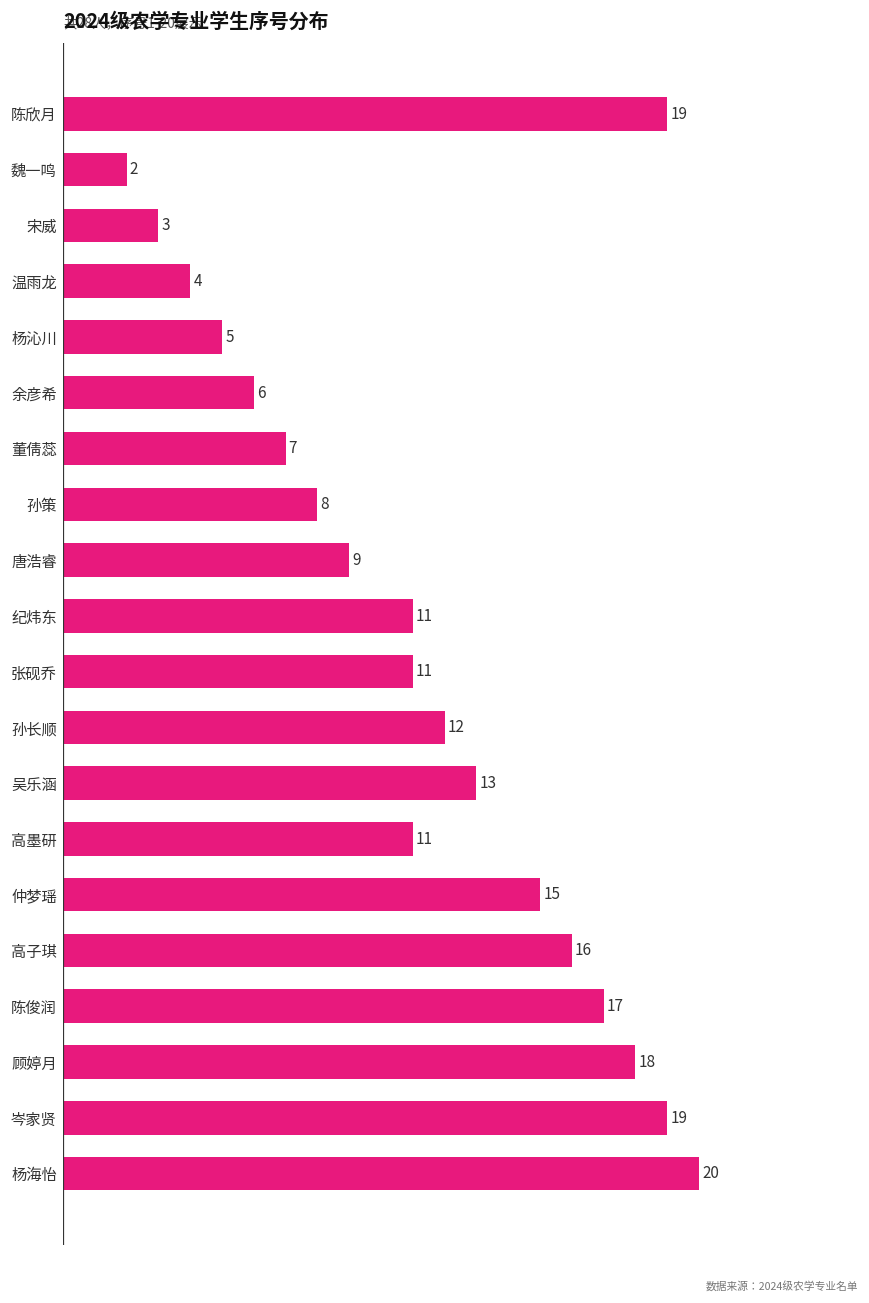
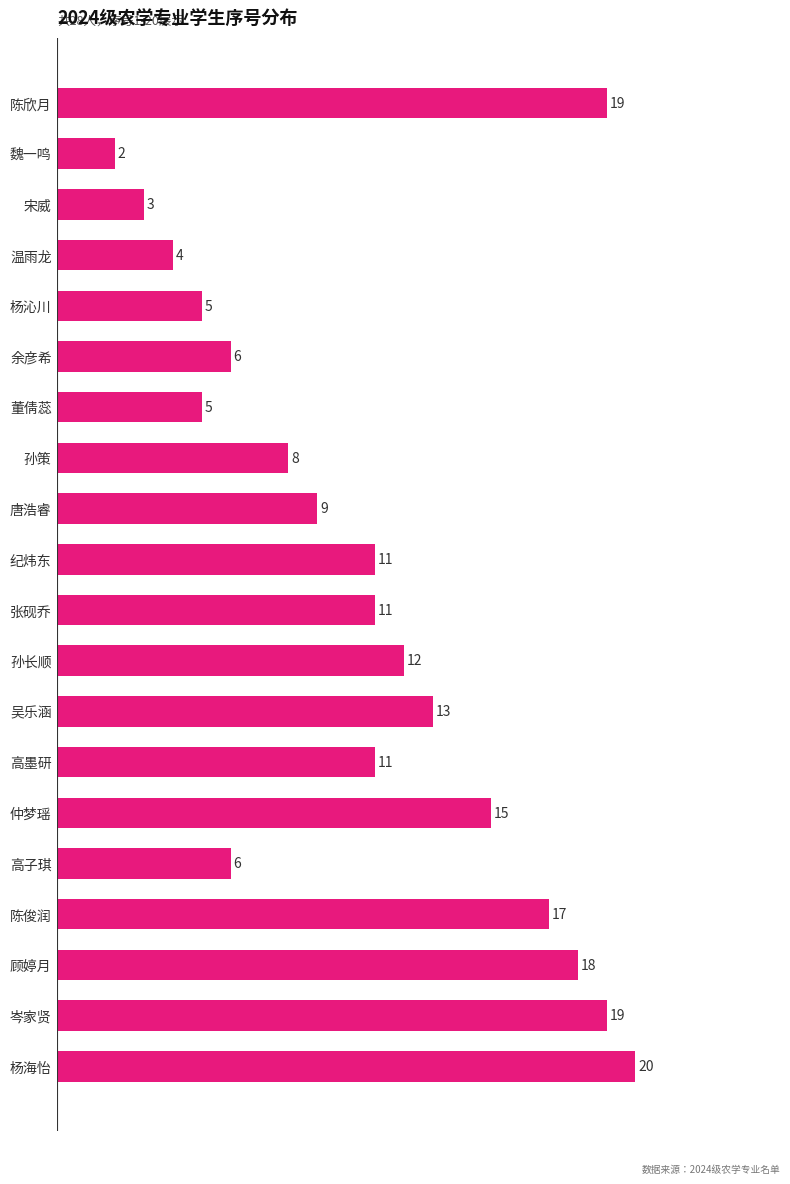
  {
    "陈欣月": 19,
    "魏一鸣": 2,
    "宋威": 3,
    "温雨龙": 4,
    "杨沁川": 5,
    "余彦希": 6,
-   "董倩蕊": 7,
+   "董倩蕊": 5,
    "孙策": 8,
    "唐浩睿": 9,
    "纪炜东": 11,
    "张砚乔": 11,
    "孙长顺": 12,
    "吴乐涵": 13,
    "高墨研": 11,
    "仲梦瑶": 15,
-   "高子琪": 16,
+   "高子琪": 6,
    "陈俊润": 17,
    "顾婷月": 18,
    "岑家贤": 19,
    "杨海怡": 20
  }
